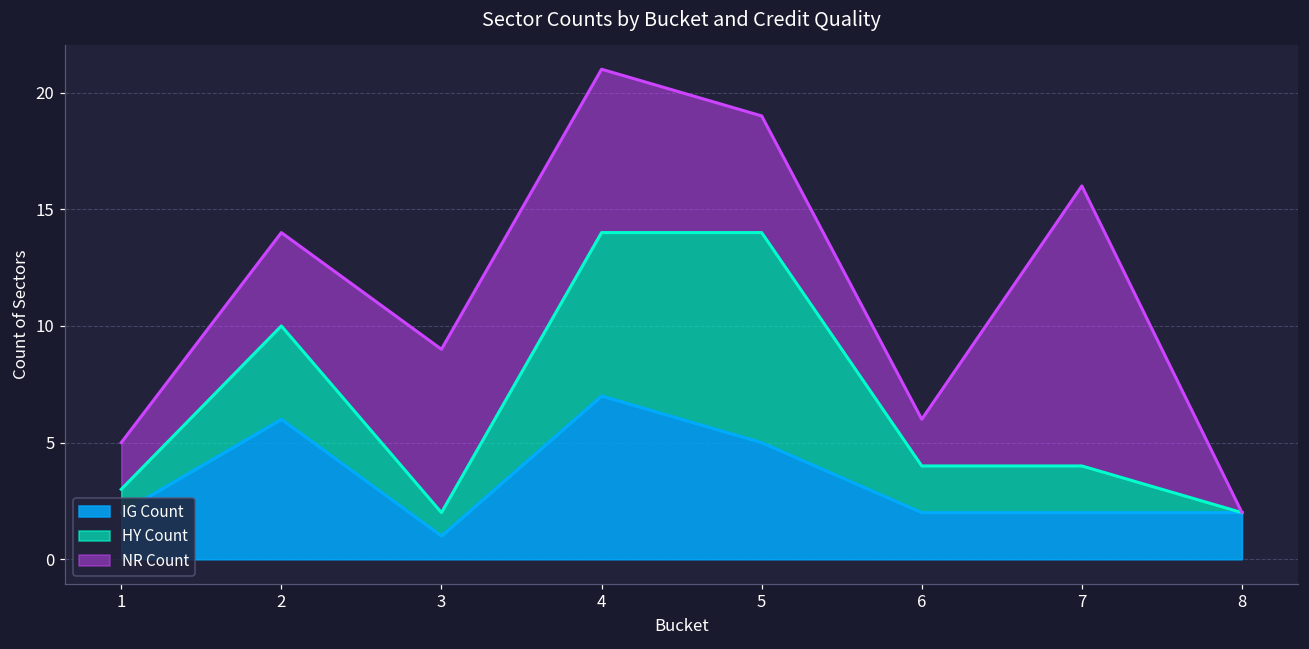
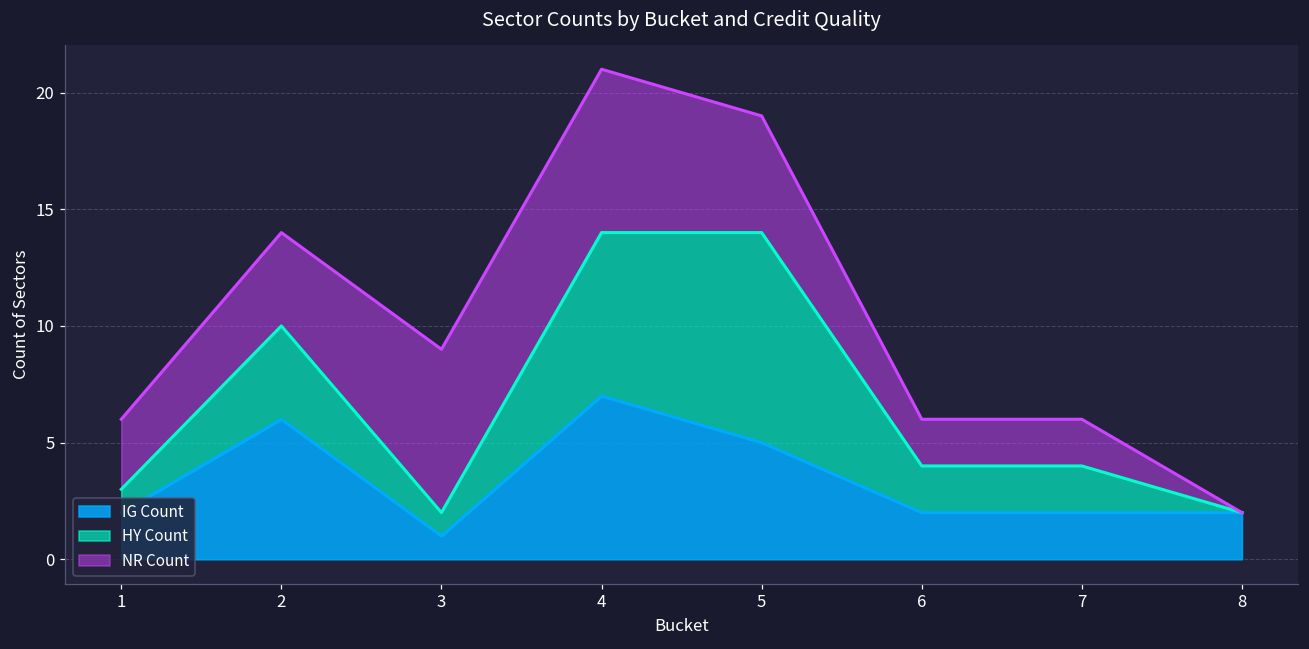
  {
    "IG Count": {
      "2": 6,
      "3": 1,
      "4": 7,
      "5": 5,
      "6": 2,
      "7": 2
    },
    "HY Count": {
      "1": 1,
      "2": 4,
      "3": 1,
      "4": 7,
      "5": 9,
      "6": 2,
      "7": 2
    },
    "NR Count": {
-     "1": 2,
+     "1": 3,
      "2": 4,
      "3": 7,
      "4": 7,
      "5": 5,
      "6": 2,
-     "7": 12
+     "7": 2
    }
  }
